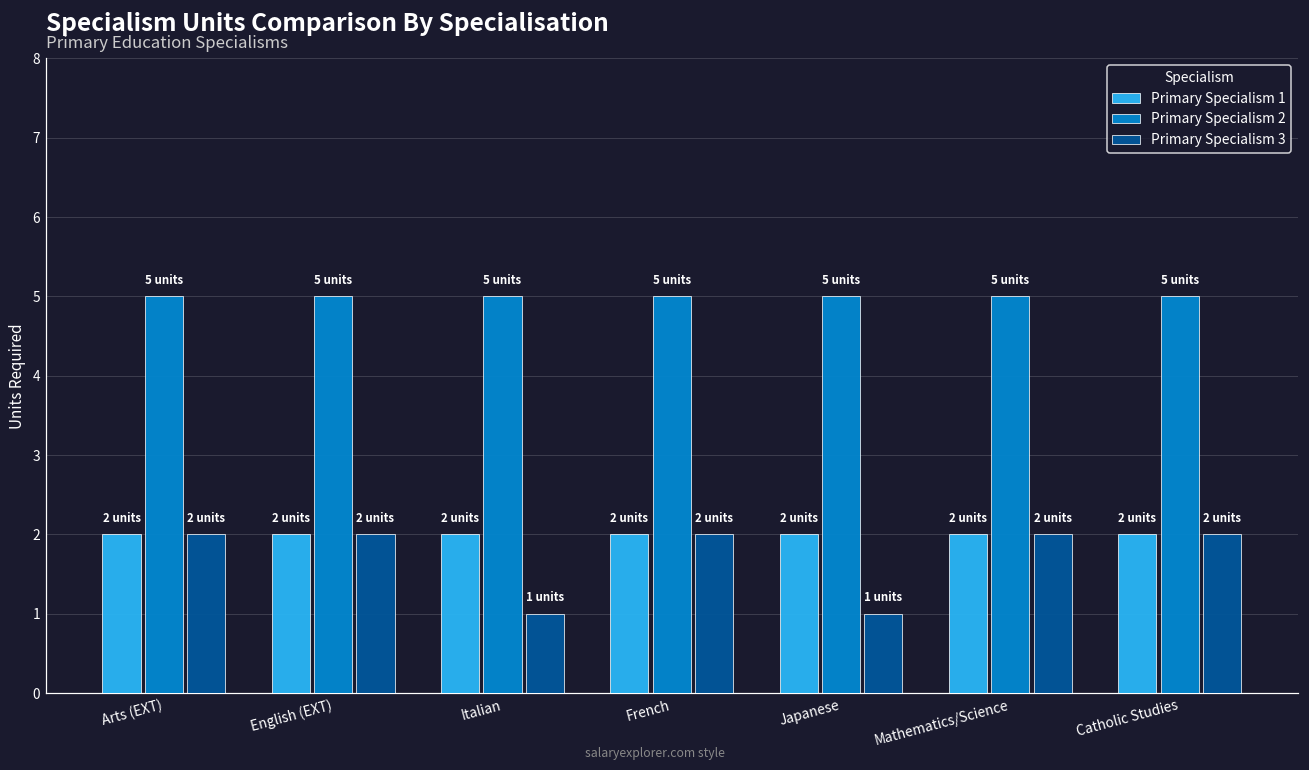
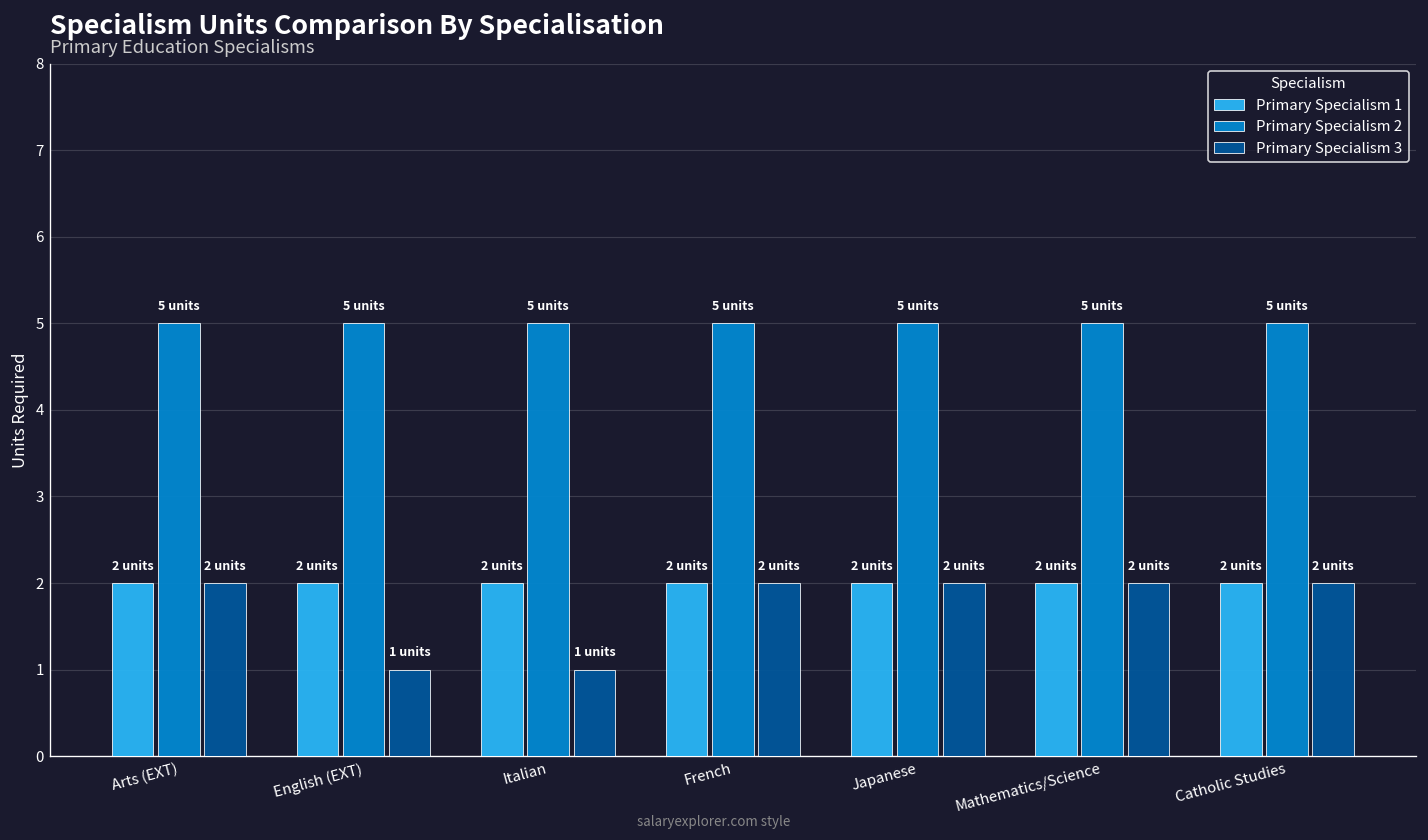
  {
    "Primary Specialism 1": {
      "Arts (EXT)": 2,
      "English (EXT)": 2,
      "Italian": 2,
      "French": 2,
      "Japanese": 2,
      "Mathematics/Science": 2,
      "Catholic Studies": 2
    },
    "Primary Specialism 2": {
      "Arts (EXT)": 5,
      "English (EXT)": 5,
      "Italian": 5,
      "French": 5,
      "Japanese": 5,
      "Mathematics/Science": 5,
      "Catholic Studies": 5
    },
    "Primary Specialism 3": {
      "Arts (EXT)": 2,
-     "English (EXT)": 2,
+     "English (EXT)": 1,
      "Italian": 1,
      "French": 2,
-     "Japanese": 1,
+     "Japanese": 2,
      "Mathematics/Science": 2,
      "Catholic Studies": 2
    }
  }
